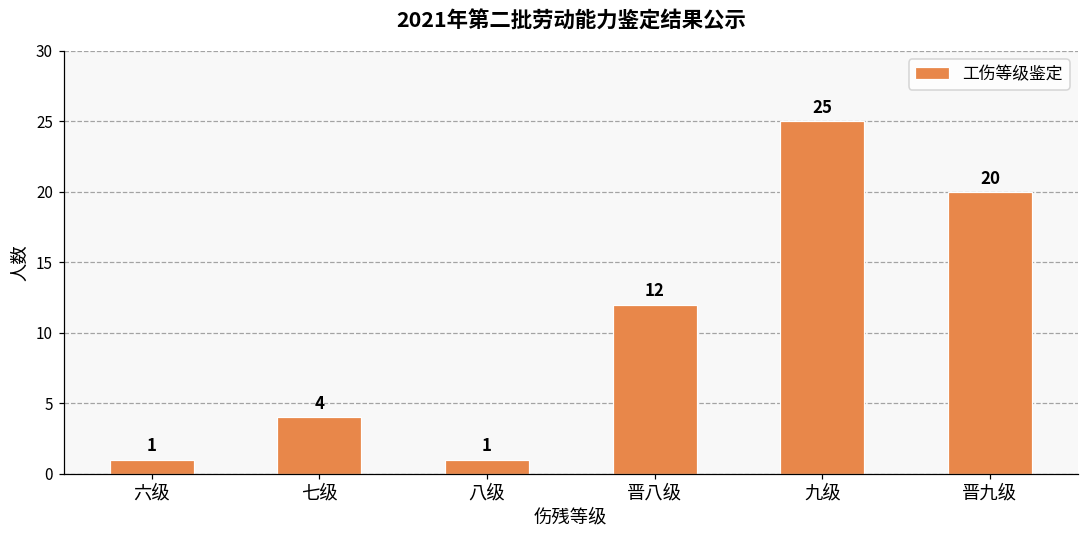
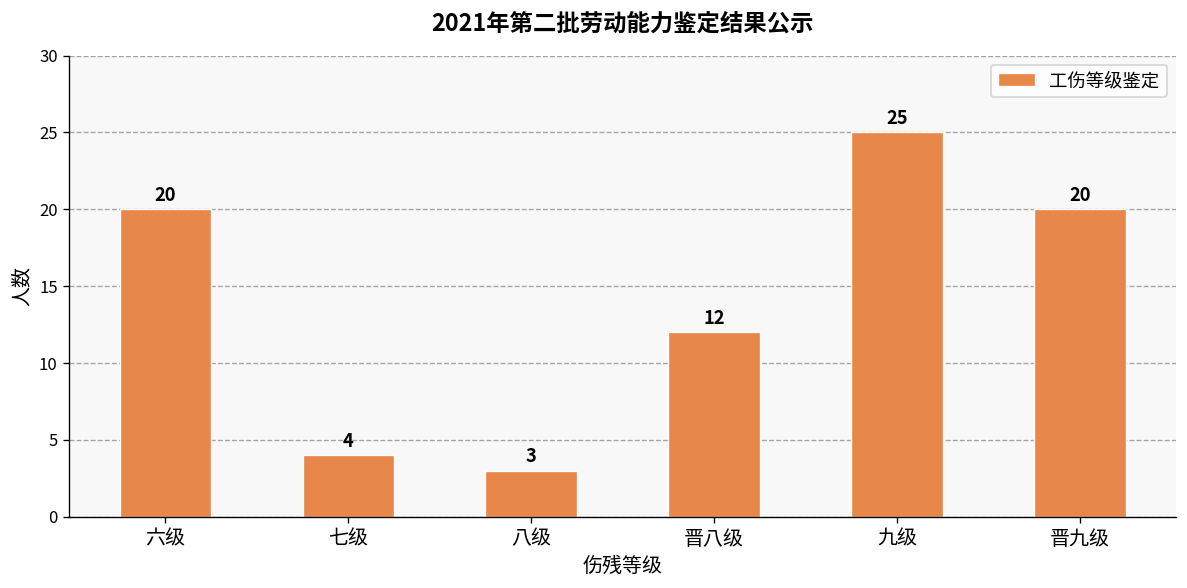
  {
-   "六级": 1,
+   "六级": 20,
    "七级": 4,
-   "八级": 1,
+   "八级": 3,
    "晋八级": 12,
    "九级": 25,
    "晋九级": 20
  }
